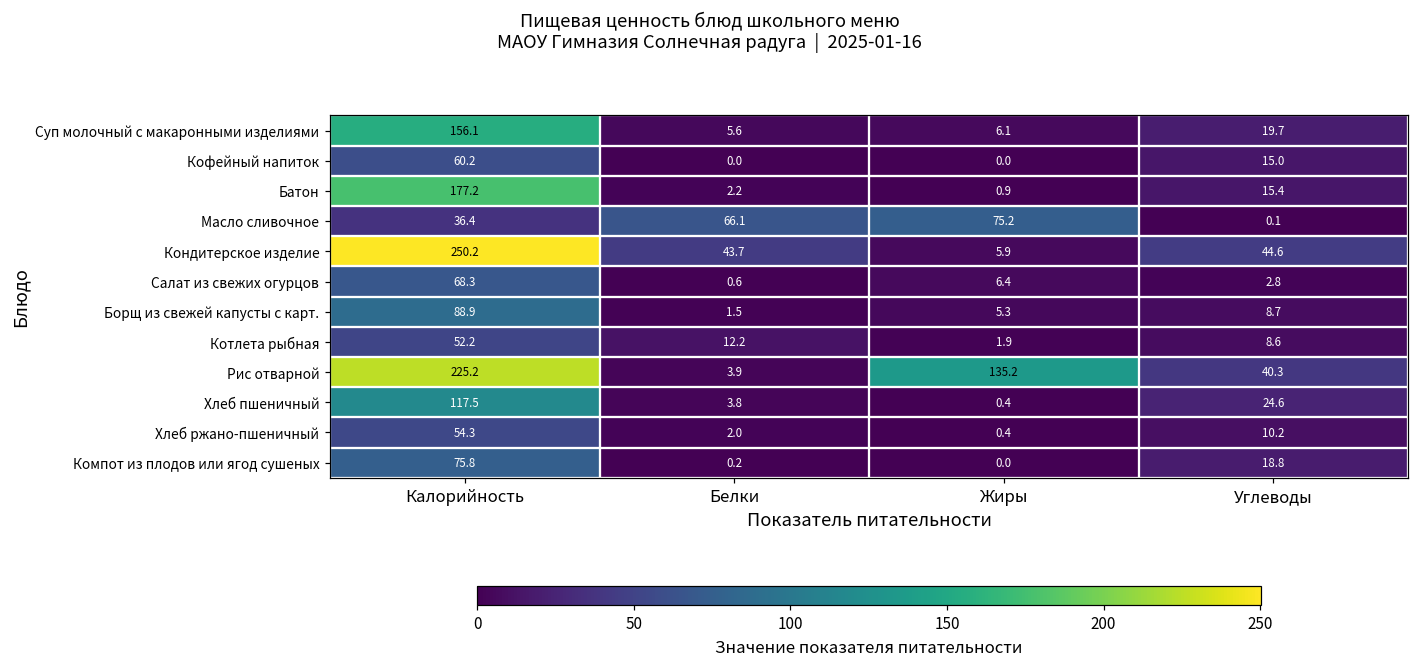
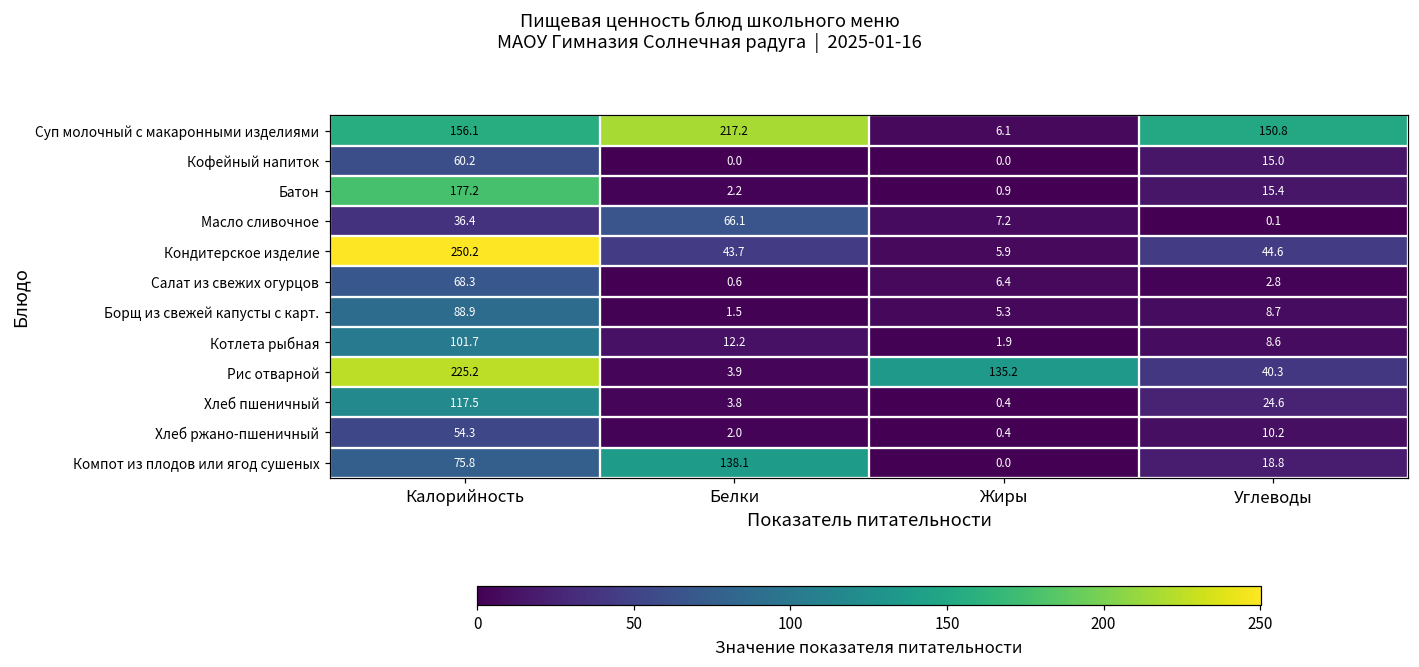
  {
    "Суп молочный с макаронными изделиями": {
      "Калорийность": 156.1,
-     "Белки": 5.6,
+     "Белки": 217.2,
      "Жиры": 6.1,
-     "Углеводы": 19.7
+     "Углеводы": 150.8
    },
    "Кофейный напиток": {
      "Калорийность": 60.2,
      "Белки": 0.0,
      "Жиры": 0.0,
      "Углеводы": 15.0
    },
    "Батон": {
      "Калорийность": 177.2,
      "Белки": 2.2,
      "Жиры": 0.9,
      "Углеводы": 15.4
    },
    "Масло сливочное": {
      "Калорийность": 36.4,
      "Белки": 66.1,
-     "Жиры": 75.2,
+     "Жиры": 7.2,
      "Углеводы": 0.1
    },
    "Кондитерское изделие": {
      "Калорийность": 250.2,
      "Белки": 43.7,
      "Жиры": 5.9,
      "Углеводы": 44.6
    },
    "Салат из свежих огурцов": {
      "Калорийность": 68.3,
      "Белки": 0.6,
      "Жиры": 6.4,
      "Углеводы": 2.8
    },
    "Борщ из свежей капусты с карт.": {
      "Калорийность": 88.9,
      "Белки": 1.5,
      "Жиры": 5.3,
      "Углеводы": 8.7
    },
    "Котлета рыбная": {
-     "Калорийность": 52.2,
+     "Калорийность": 101.7,
      "Белки": 12.2,
      "Жиры": 1.9,
      "Углеводы": 8.6
    },
    "Рис отварной": {
      "Калорийность": 225.2,
      "Белки": 3.9,
      "Жиры": 135.2,
      "Углеводы": 40.3
    },
    "Хлеб пшеничный": {
      "Калорийность": 117.5,
      "Белки": 3.8,
      "Жиры": 0.4,
      "Углеводы": 24.6
    },
    "Хлеб ржано-пшеничный": {
      "Калорийность": 54.3,
      "Белки": 2.0,
      "Жиры": 0.4,
      "Углеводы": 10.2
    },
    "Компот из плодов или ягод сушеных": {
      "Калорийность": 75.8,
-     "Белки": 0.2,
+     "Белки": 138.1,
      "Жиры": 0.0,
      "Углеводы": 18.8
    }
  }
